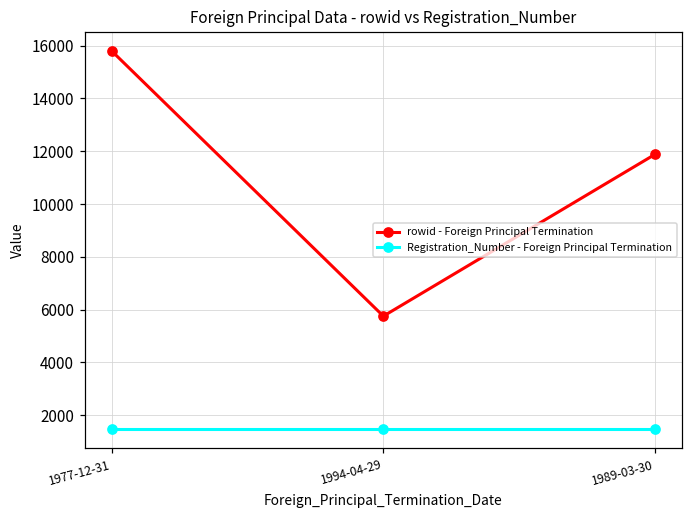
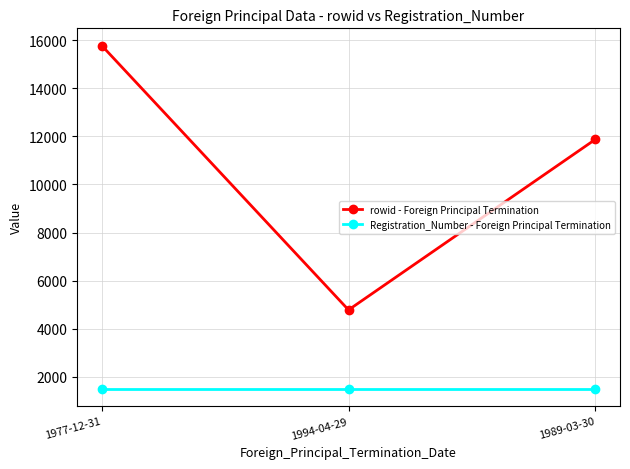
  {
    "rowid - Foreign Principal Termination": {
      "1977-12-31": 15800,
-     "1994-04-29": 5800,
+     "1994-04-29": 4800,
      "1989-03-30": 11900
    },
    "Registration_Number - Foreign Principal Termination": {
      "1977-12-31": 1500,
      "1994-04-29": 1500,
      "1989-03-30": 1500
    }
  }
